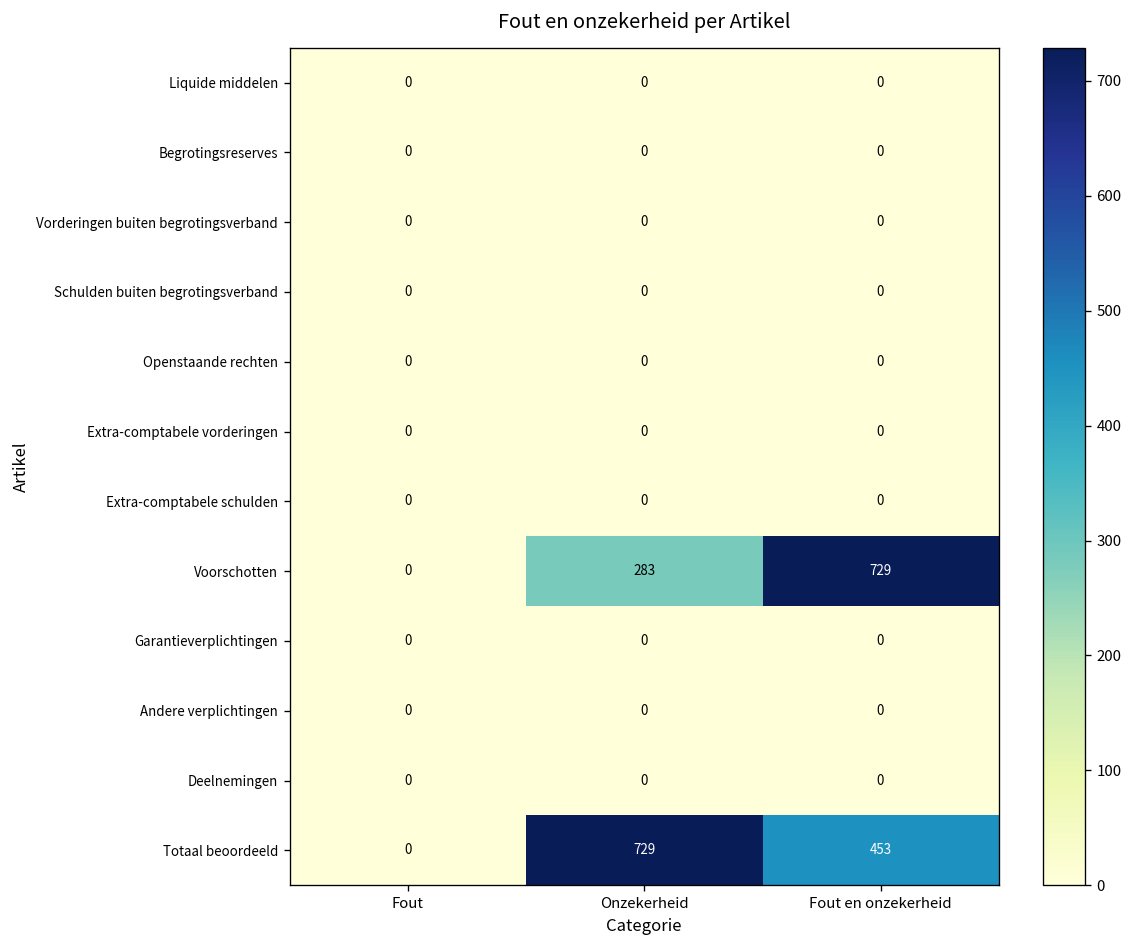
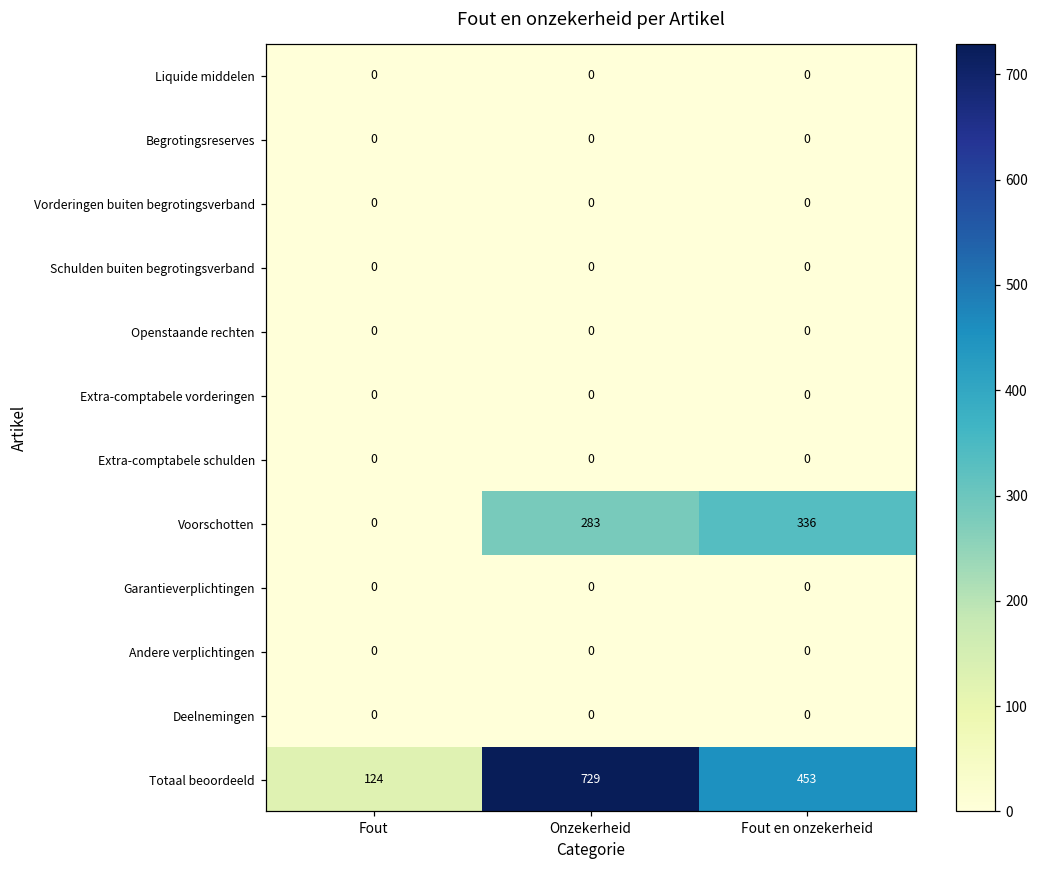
  {
    "Liquide middelen": {
      "Fout": 0,
      "Onzekerheid": 0,
      "Fout en onzekerheid": 0
    },
    "Begrotingsreserves": {
      "Fout": 0,
      "Onzekerheid": 0,
      "Fout en onzekerheid": 0
    },
    "Vorderingen buiten begrotingsverband": {
      "Fout": 0,
      "Onzekerheid": 0,
      "Fout en onzekerheid": 0
    },
    "Schulden buiten begrotingsverband": {
      "Fout": 0,
      "Onzekerheid": 0,
      "Fout en onzekerheid": 0
    },
    "Openstaande rechten": {
      "Fout": 0,
      "Onzekerheid": 0,
      "Fout en onzekerheid": 0
    },
    "Extra-comptabele vorderingen": {
      "Fout": 0,
      "Onzekerheid": 0,
      "Fout en onzekerheid": 0
    },
    "Extra-comptabele schulden": {
      "Fout": 0,
      "Onzekerheid": 0,
      "Fout en onzekerheid": 0
    },
    "Voorschotten": {
      "Fout": 0,
      "Onzekerheid": 283,
-     "Fout en onzekerheid": 729
+     "Fout en onzekerheid": 336
    },
    "Garantieverplichtingen": {
      "Fout": 0,
      "Onzekerheid": 0,
      "Fout en onzekerheid": 0
    },
    "Andere verplichtingen": {
      "Fout": 0,
      "Onzekerheid": 0,
      "Fout en onzekerheid": 0
    },
    "Deelnemingen": {
      "Fout": 0,
      "Onzekerheid": 0,
      "Fout en onzekerheid": 0
    },
    "Totaal beoordeeld": {
-     "Fout": 0,
+     "Fout": 124,
      "Onzekerheid": 729,
      "Fout en onzekerheid": 453
    }
  }
